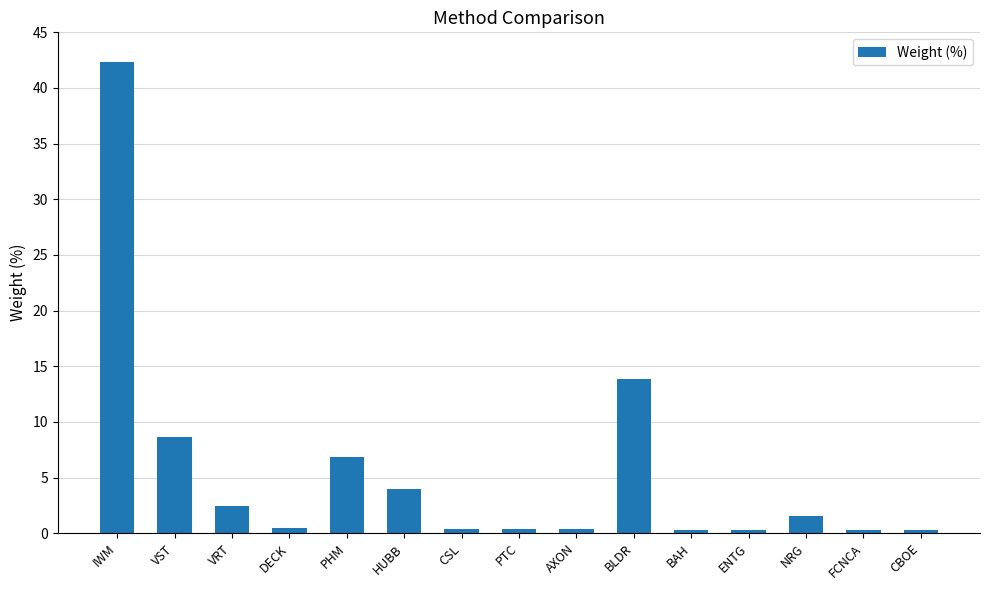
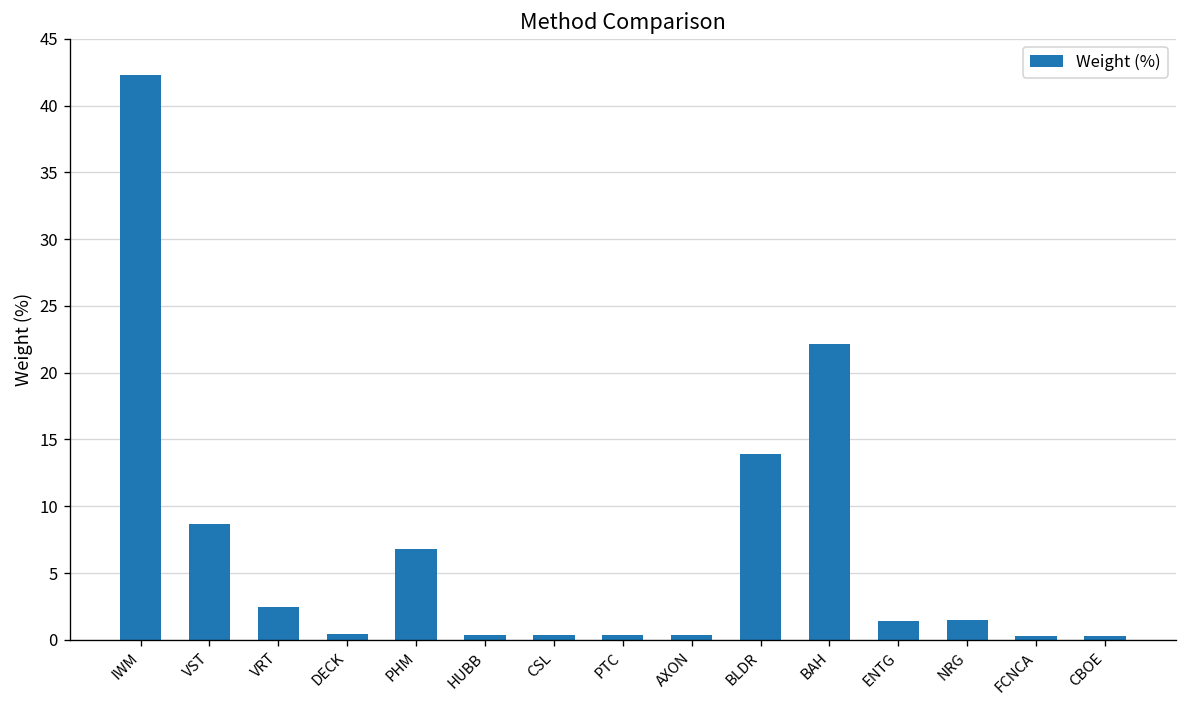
  {
    "IWM": 42.3,
    "VST": 8.7,
    "VRT": 2.4,
    "DECK": 0.5,
    "PHM": 6.8,
-   "HUBB": 4.0,
+   "HUBB": 0.4,
    "CSL": 0.3,
    "PTC": 0.3,
    "AXON": 0.3,
    "BLDR": 13.9,
-   "BAH": 0.3,
-   "ENTG": 0.3,
+   "BAH": 22.1,
+   "ENTG": 1.4,
    "NRG": 1.5,
    "FCNCA": 0.3,
    "CBOE": 0.3
  }
